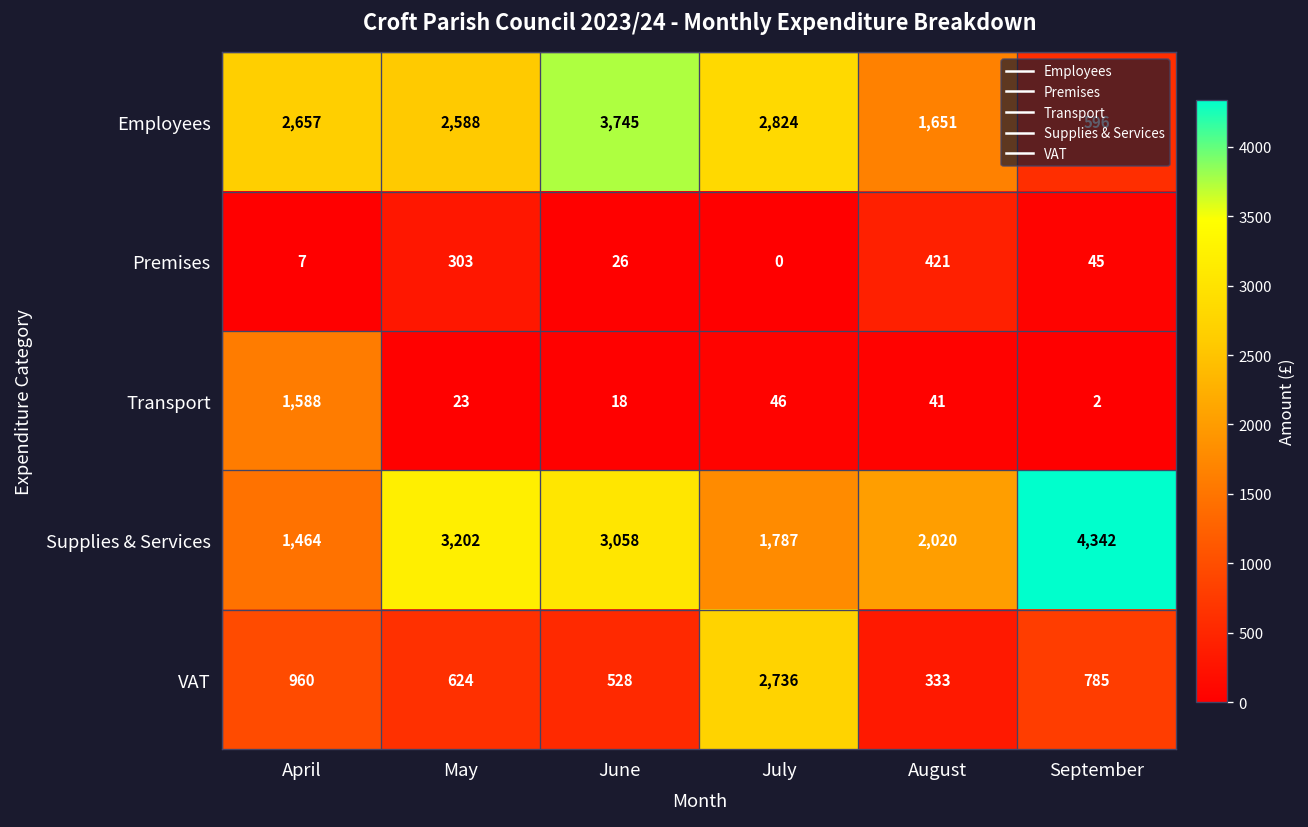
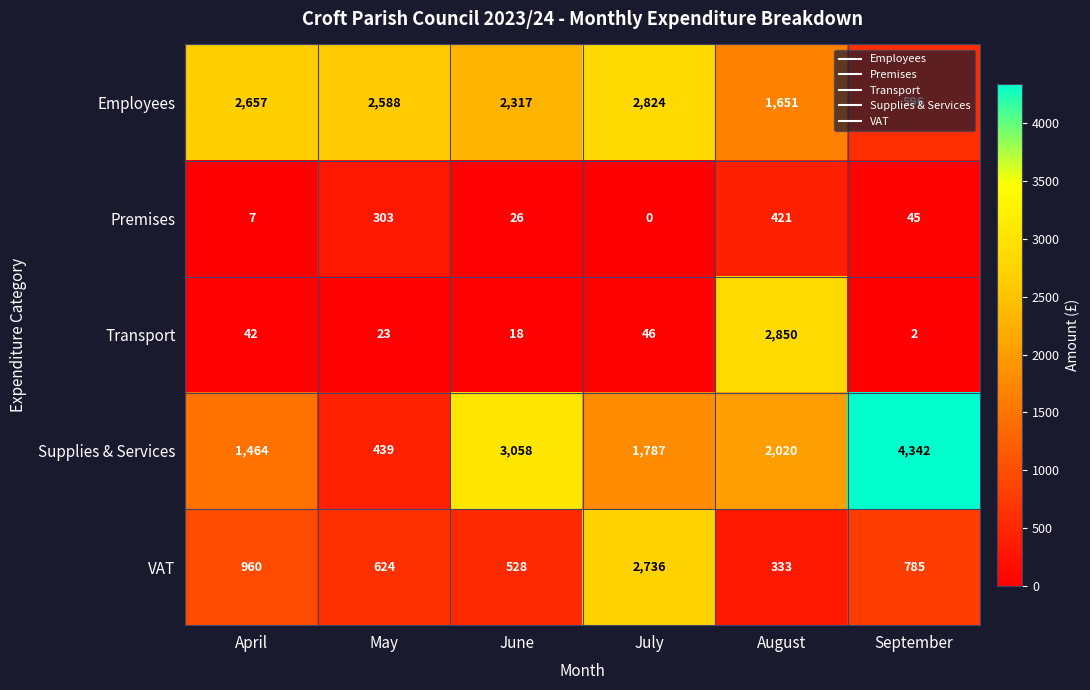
  {
    "Employees": {
      "April": "2,657",
      "May": "2,588",
-     "June": "3,745",
+     "June": "2,317",
      "July": "2,824",
      "August": "1,651"
    },
    "Premises": {
      "April": "7",
      "May": "303",
      "June": "26",
      "July": "0",
      "August": "421",
      "September": "45"
    },
    "Transport": {
-     "April": "1,588",
+     "April": "42",
      "May": "23",
      "June": "18",
      "July": "46",
-     "August": "41",
+     "August": "2,850",
      "September": "2"
    },
    "Supplies & Services": {
      "April": "1,464",
-     "May": "3,202",
+     "May": "439",
      "June": "3,058",
      "July": "1,787",
      "August": "2,020",
      "September": "4,342"
    },
    "VAT": {
      "April": "960",
      "May": "624",
      "June": "528",
      "July": "2,736",
      "August": "333",
      "September": "785"
    }
  }
